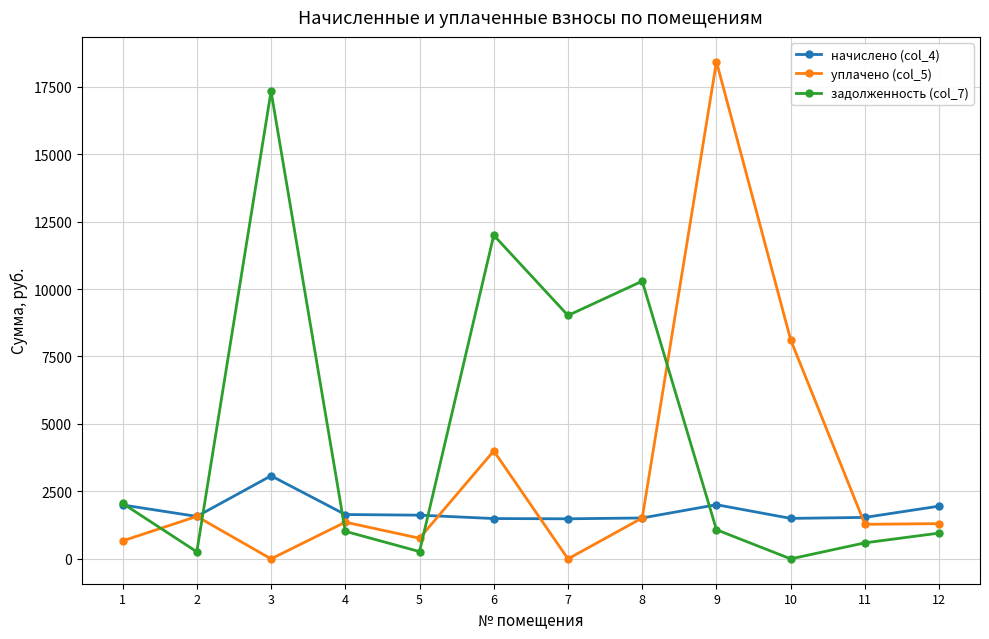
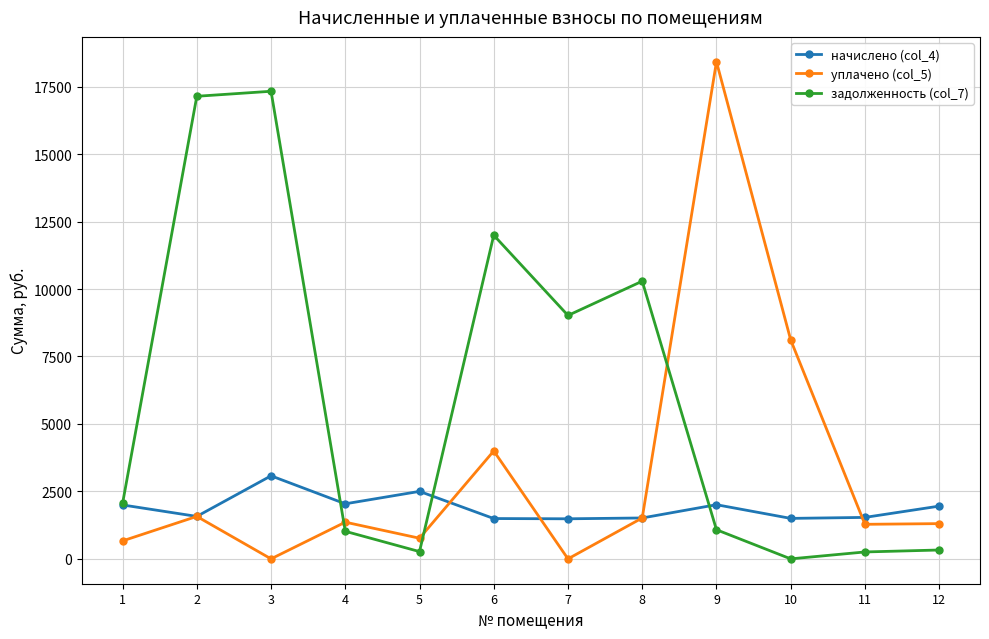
  {
    "начислено (col_4)": {
      "3": 3100,
-     "4": 1600,
-     "5": 1600,
+     "4": 2000,
+     "5": 2500,
      "6": 1500,
      "7": 1500,
      "9": 2000,
      "10": 1500,
      "11": 1500,
      "12": 2000
    },
    "уплачено (col_5)": {
      "1": 700,
      "3": 0,
      "4": 1400,
      "5": 800,
      "6": 4000,
      "7": 0,
      "9": 18400,
      "10": 8100,
      "11": 1300,
      "12": 1300
    },
    "задолженность (col_7)": {
-     "2": 300,
+     "2": 17100,
      "3": 17300,
      "4": 1000,
      "5": 300,
      "6": 12000,
      "7": 9000,
      "8": 10300,
      "9": 1100,
      "10": 0,
-     "11": 600,
-     "12": 1000
+     "11": 300,
+     "12": 300
    }
  }
